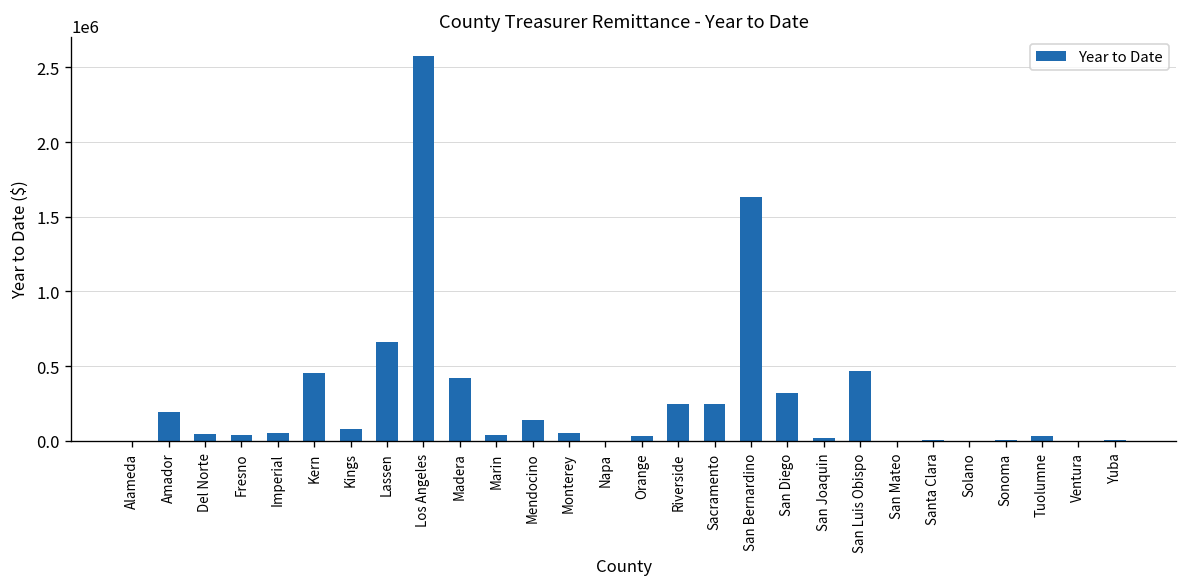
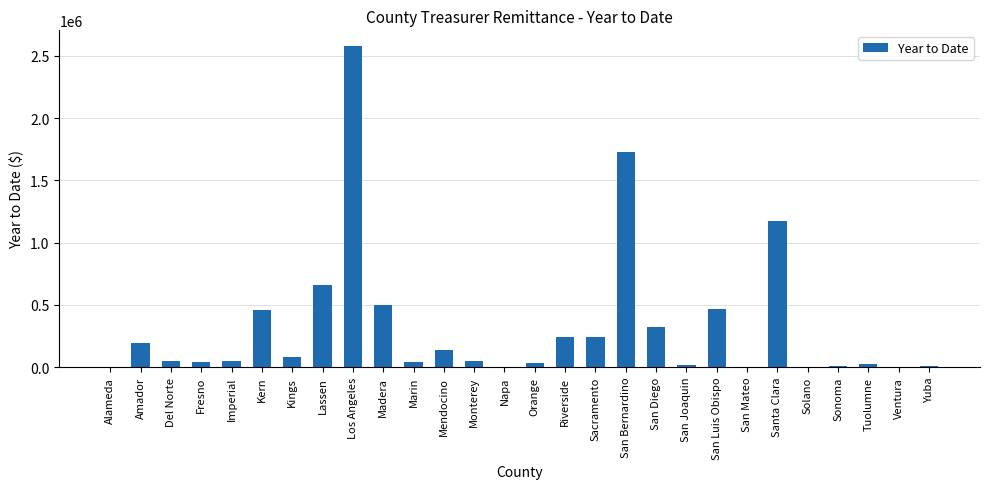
  {
    "Alameda": 0,
    "Amador": 190000,
    "Del Norte": 50000,
    "Fresno": 40000,
    "Imperial": 50000,
    "Kern": 460000,
    "Kings": 80000,
    "Lassen": 660000,
    "Los Angeles": 2580000,
-   "Madera": 420000,
+   "Madera": 500000,
    "Marin": 40000,
    "Mendocino": 140000,
    "Monterey": 50000,
    "Napa": 0,
    "Orange": 30000,
    "Riverside": 240000,
    "Sacramento": 240000,
-   "San Bernardino": 1630000,
+   "San Bernardino": 1730000,
    "San Diego": 320000,
    "San Luis Obispo": 470000,
    "San Mateo": 0,
-   "Santa Clara": 10000,
+   "Santa Clara": 1170000,
    "Solano": 0,
    "Tuolumne": 30000,
    "Ventura": 0
  }
